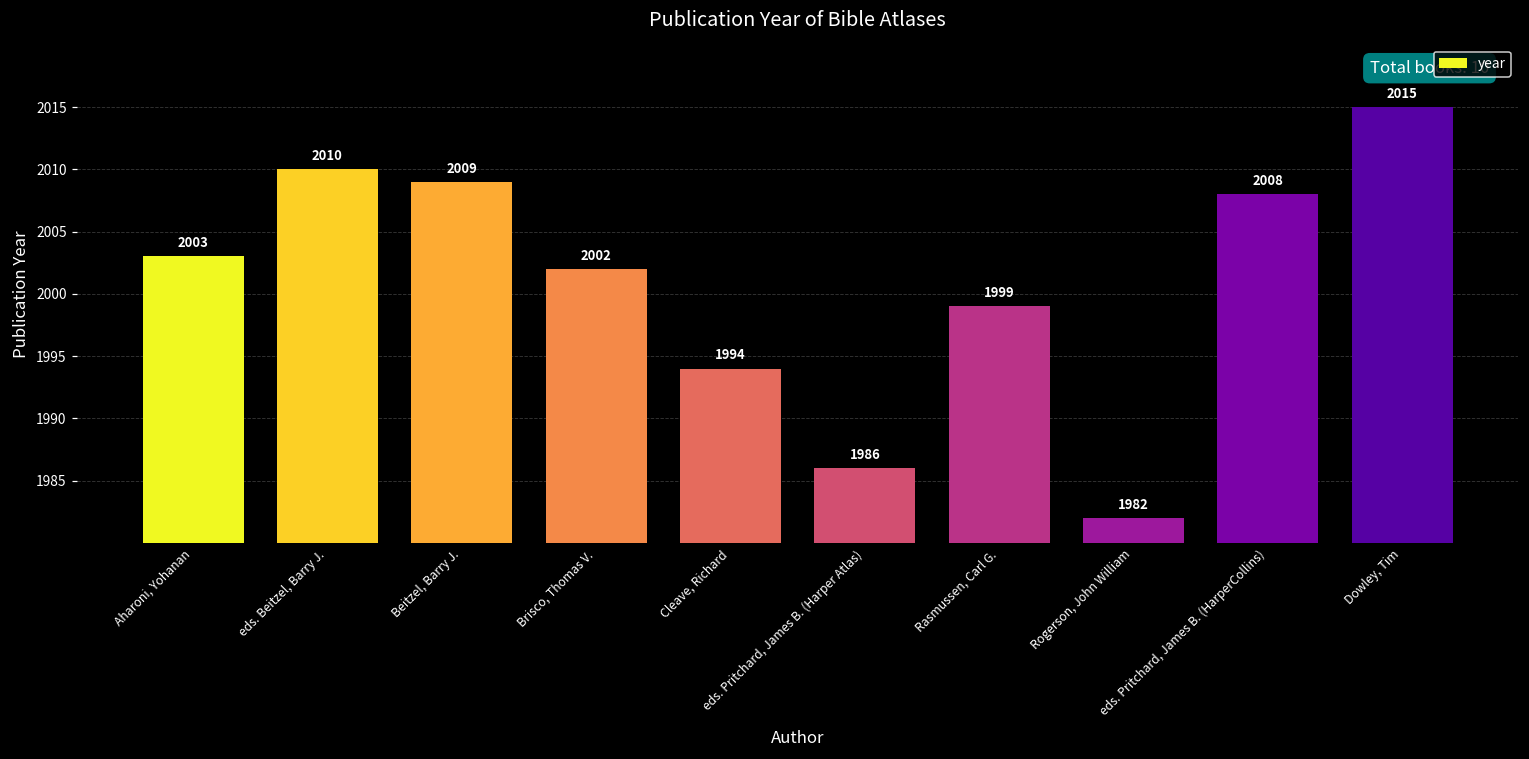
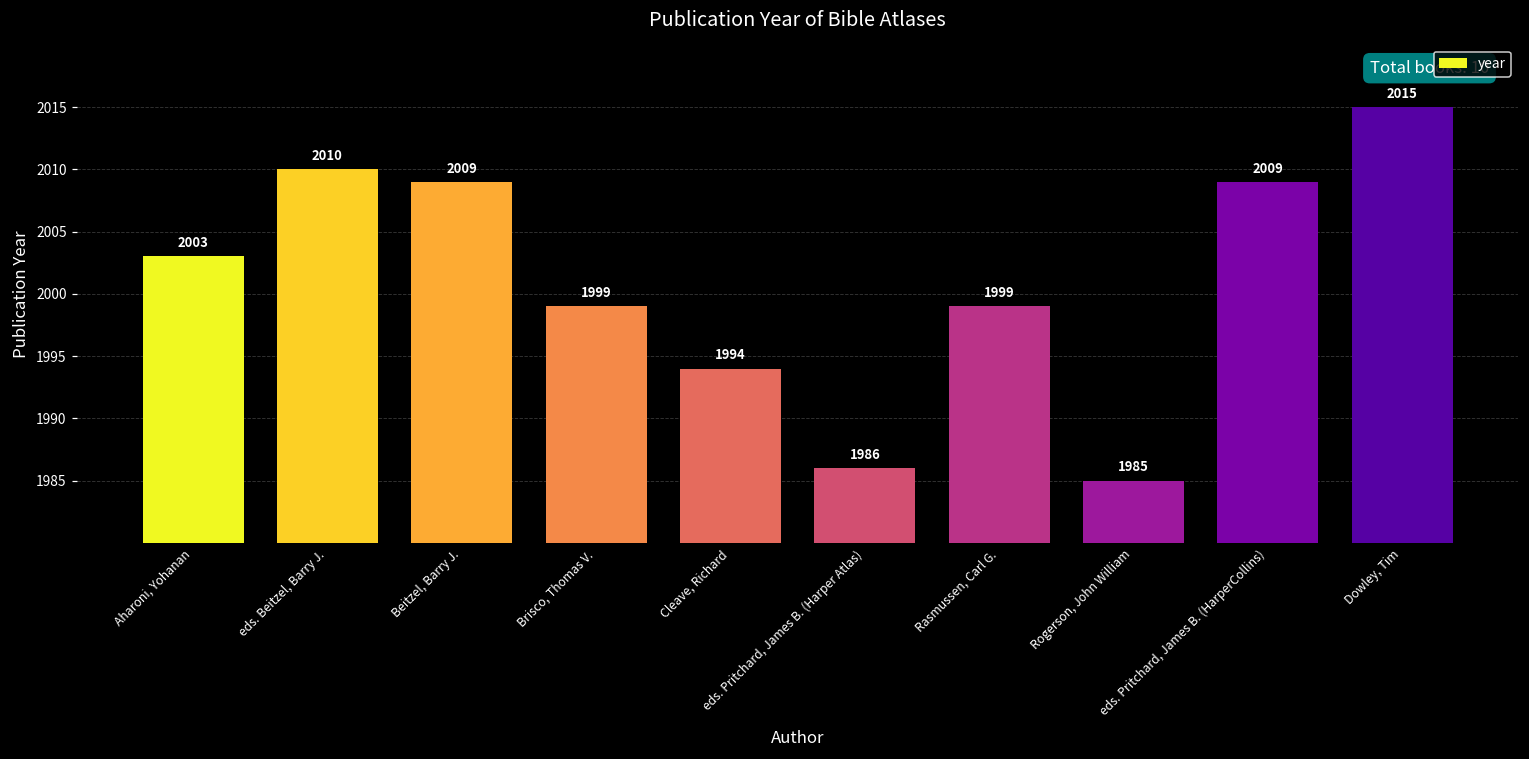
  {
    "Aharoni, Yohanan": 2003,
    "eds. Beitzel, Barry J.": 2010,
    "Beitzel, Barry J.": 2009,
-   "Brisco, Thomas V.": 2002,
+   "Brisco, Thomas V.": 1999,
    "Cleave, Richard": 1994,
    "eds. Pritchard, James B. (Harper Atlas)": 1986,
    "Rasmussen, Carl G.": 1999,
-   "Rogerson, John William": 1982,
-   "eds. Pritchard, James B. (HarperCollins)": 2008,
+   "Rogerson, John William": 1985,
+   "eds. Pritchard, James B. (HarperCollins)": 2009,
    "Dowley, Tim": 2015
  }
